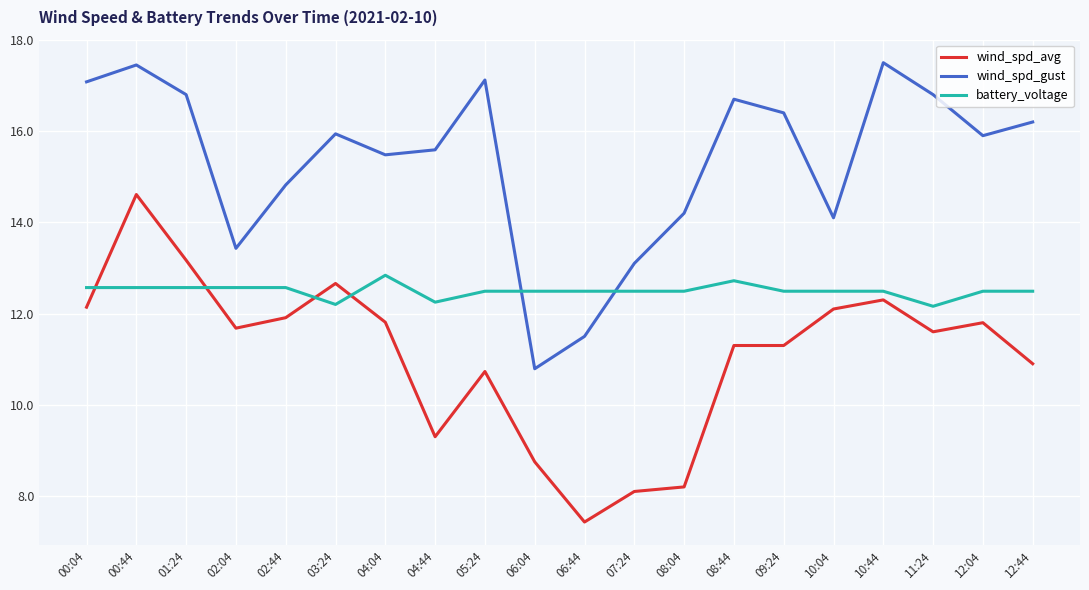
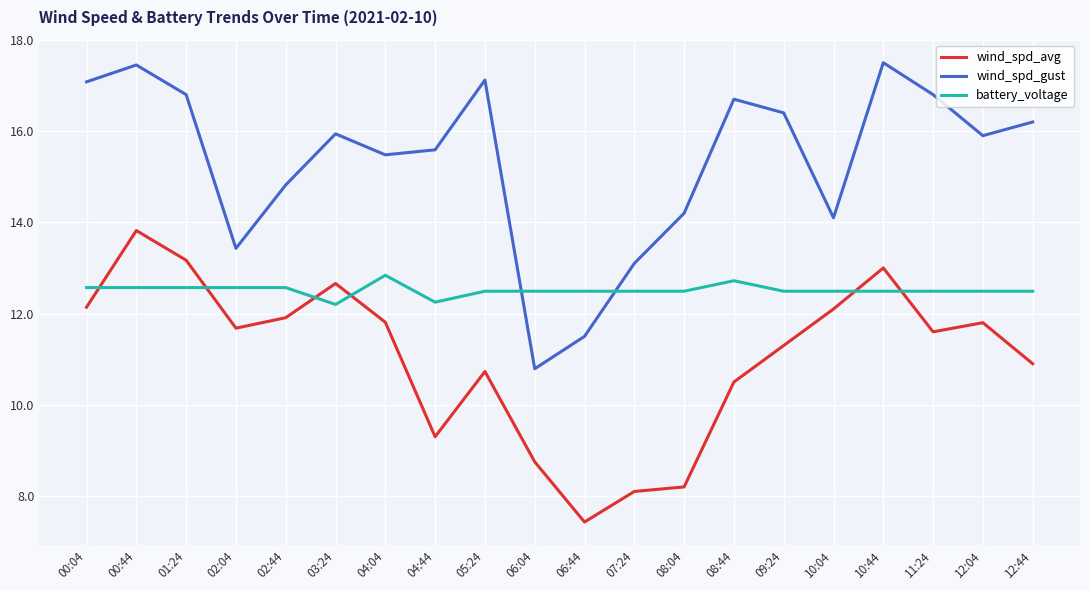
  {
    "wind_spd_avg": {
      "00:04": 12.1,
-     "00:44": 14.6,
+     "00:44": 13.8,
      "01:24": 13.2,
      "02:04": 11.7,
      "02:44": 11.9,
      "03:24": 12.7,
      "04:04": 11.8,
      "04:44": 9.3,
      "05:24": 10.7,
      "06:04": 8.8,
      "06:44": 7.4,
      "07:24": 8.1,
      "08:04": 8.2,
-     "08:44": 11.3,
+     "08:44": 10.5,
      "09:24": 11.3,
      "10:04": 12.1,
-     "10:44": 12.3,
+     "10:44": 13.0,
      "11:24": 11.6,
      "12:04": 11.8,
      "12:44": 10.9
    },
    "wind_spd_gust": {
      "00:04": 17.1,
      "00:44": 17.5,
      "01:24": 16.8,
      "02:04": 13.4,
      "02:44": 14.8,
      "03:24": 15.9,
      "04:04": 15.5,
      "04:44": 15.6,
      "05:24": 17.1,
      "06:04": 10.8,
      "06:44": 11.5,
      "07:24": 13.1,
      "08:04": 14.2,
      "08:44": 16.7,
      "09:24": 16.4,
      "10:04": 14.1,
      "10:44": 17.5,
      "11:24": 16.8,
      "12:04": 15.9,
      "12:44": 16.2
    },
    "battery_voltage": {
      "00:04": 12.6,
      "00:44": 12.6,
      "01:24": 12.6,
      "02:04": 12.6,
      "02:44": 12.6,
      "03:24": 12.2,
      "04:04": 12.8,
      "04:44": 12.3,
      "05:24": 12.5,
      "06:04": 12.5,
      "06:44": 12.5,
      "07:24": 12.5,
      "08:04": 12.5,
      "08:44": 12.7,
      "09:24": 12.5,
      "10:04": 12.5,
      "10:44": 12.5,
-     "11:24": 12.2,
+     "11:24": 12.5,
      "12:04": 12.5,
      "12:44": 12.5
    }
  }
